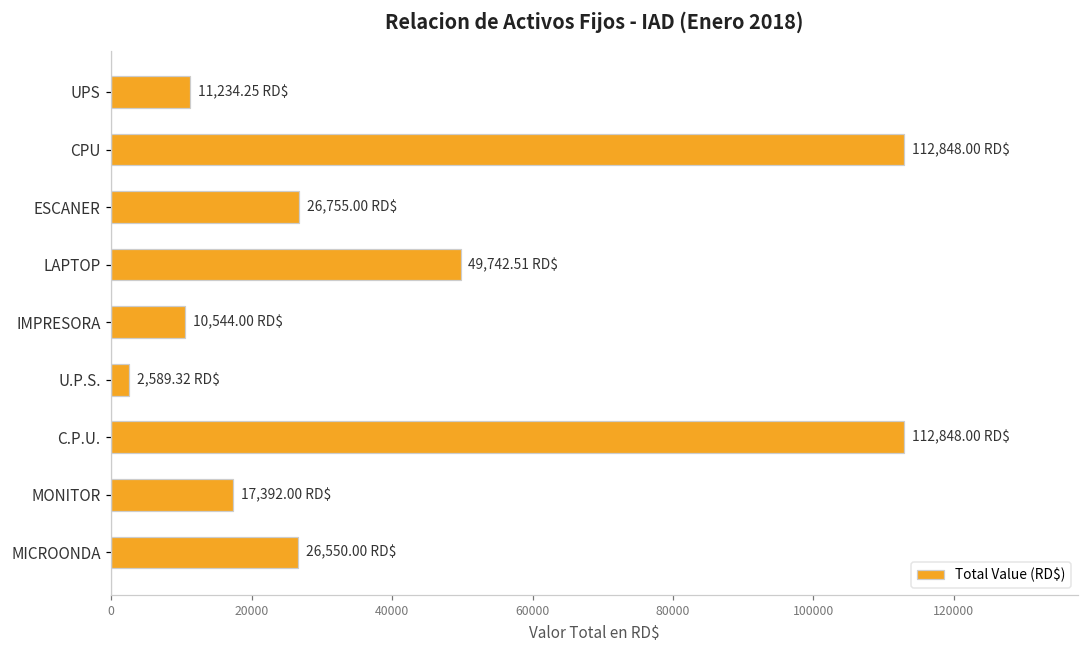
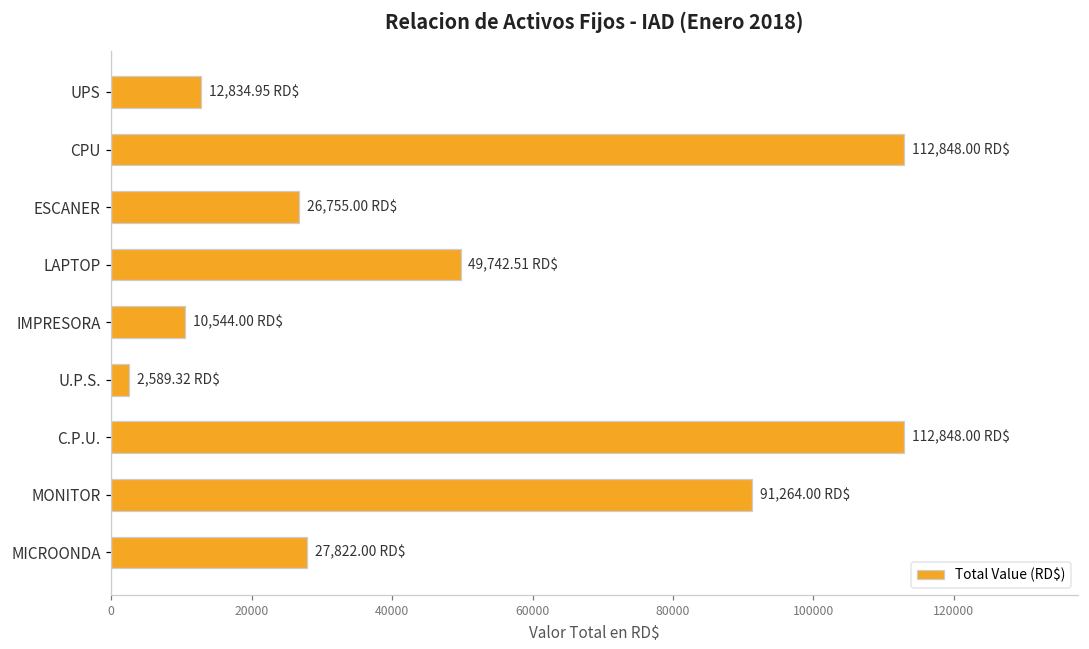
  {
    "Total Value (RD$)": {
-     "UPS": "11,234.25",
+     "UPS": "12,834.95",
      "CPU": "112,848.00",
      "ESCANER": "26,755.00",
      "LAPTOP": "49,742.51",
      "IMPRESORA": "10,544.00",
      "U.P.S.": "2,589.32",
      "C.P.U.": "112,848.00",
-     "MONITOR": "17,392.00",
-     "MICROONDA": "26,550.00"
+     "MONITOR": "91,264.00",
+     "MICROONDA": "27,822.00"
    }
  }
